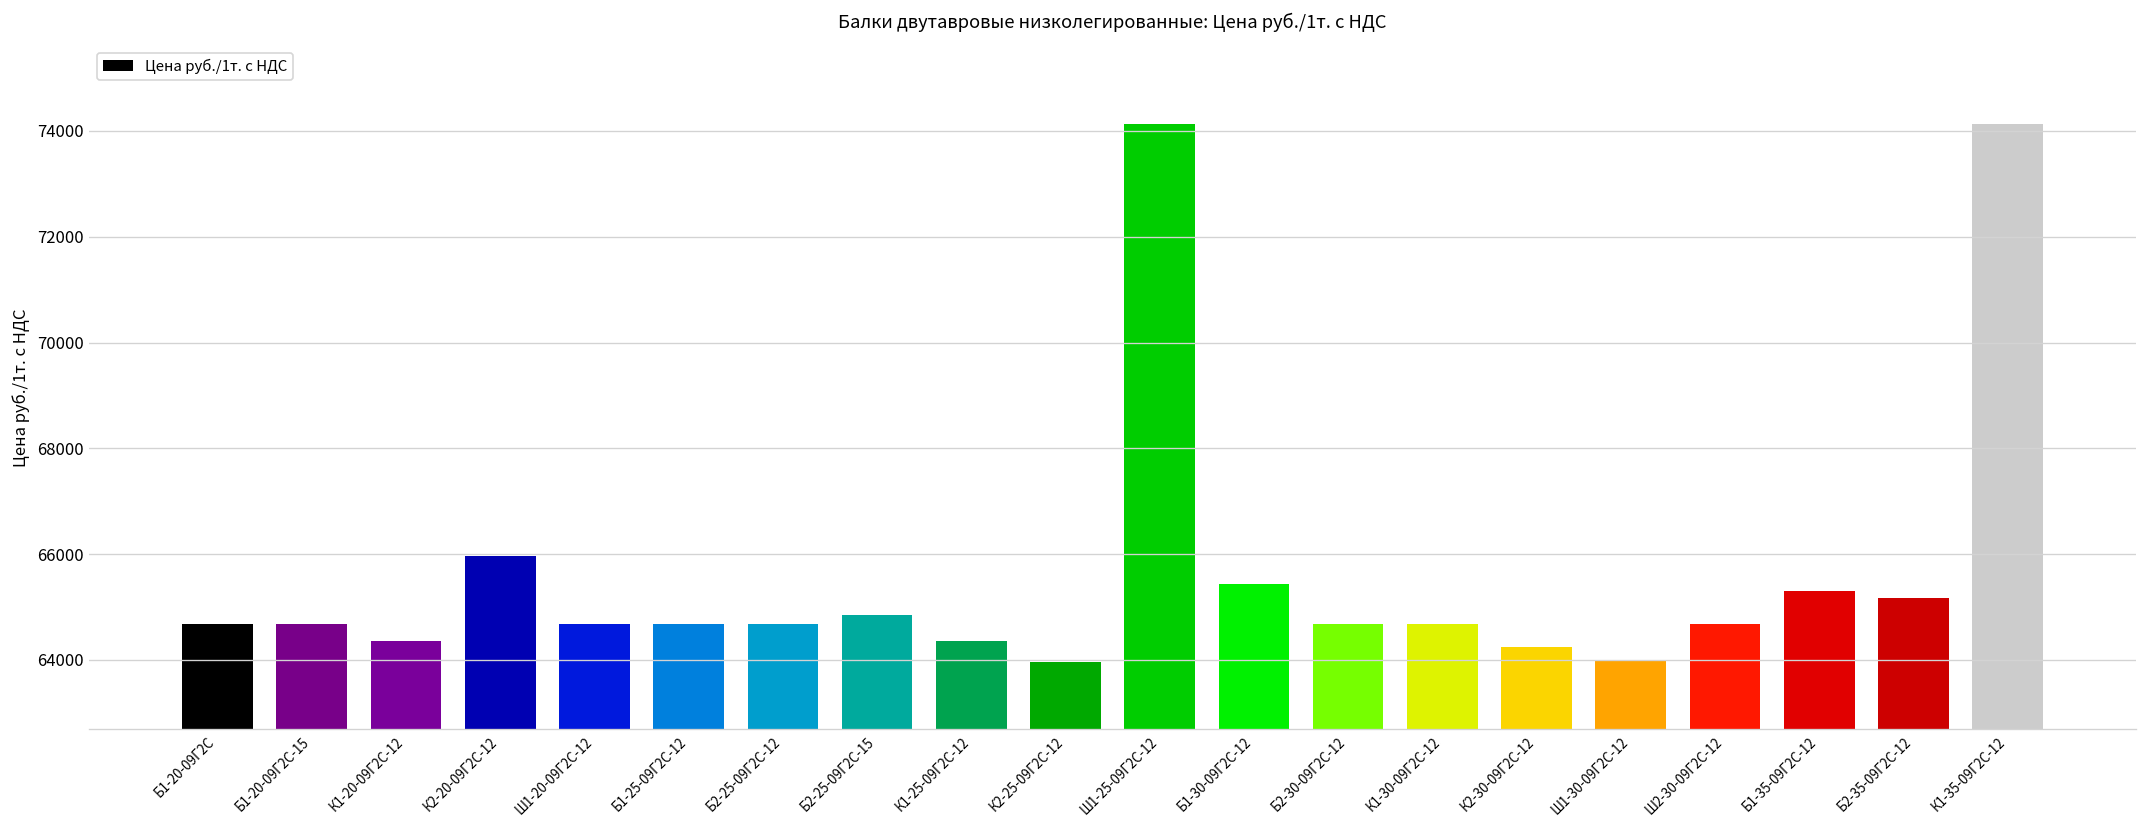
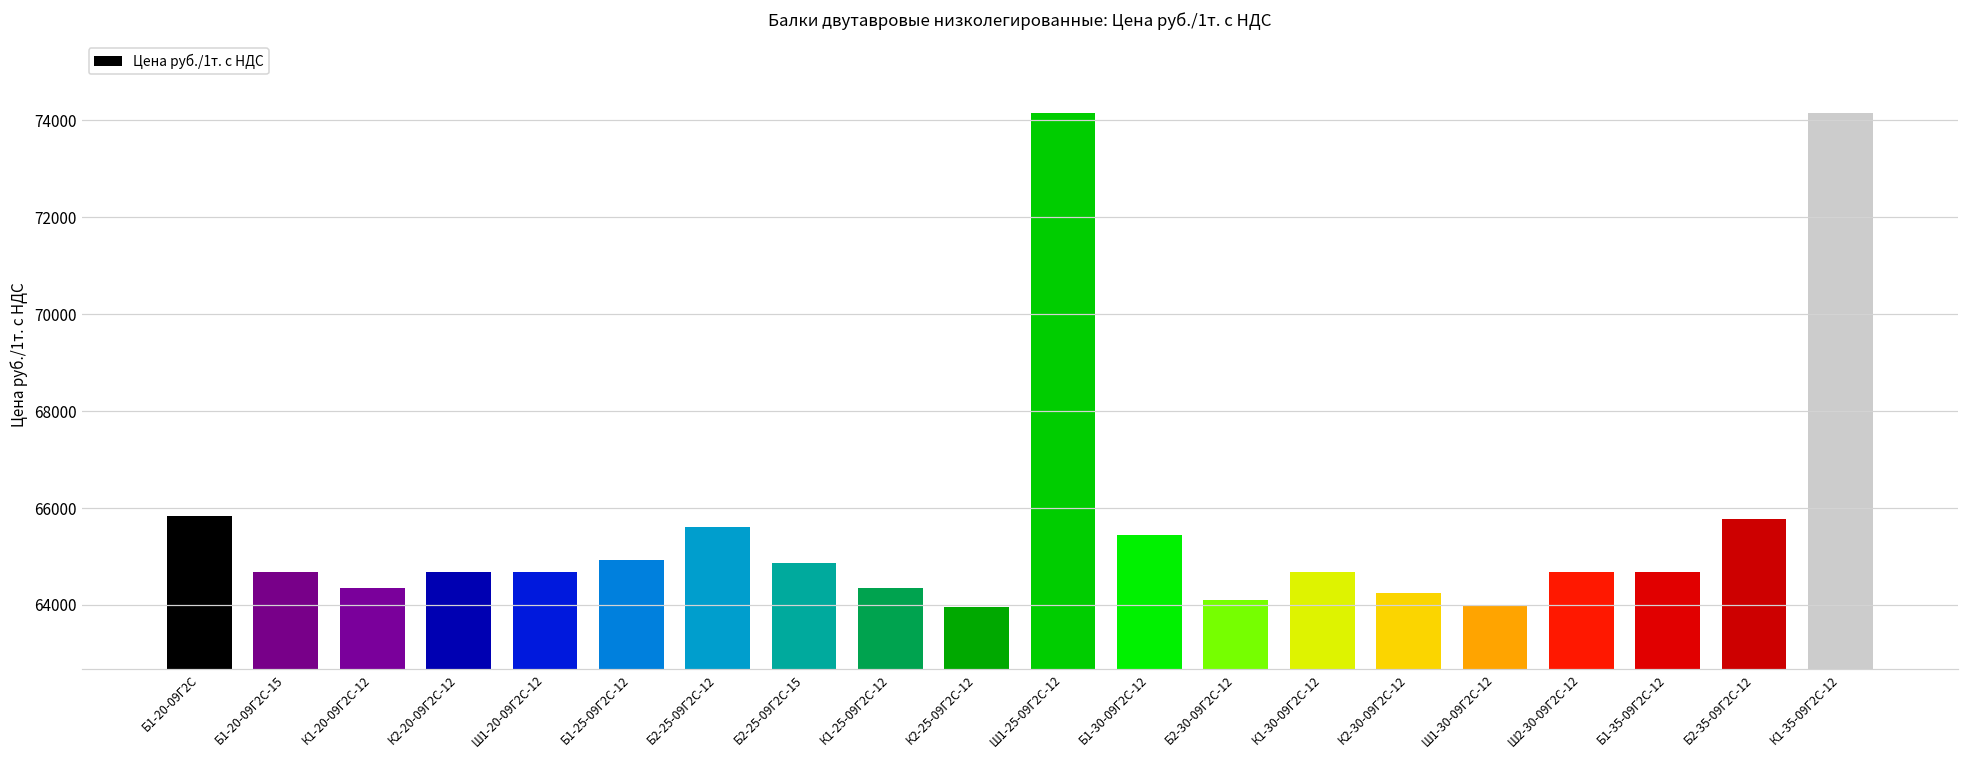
  {
-   "Б1-20-09Г2С": 64700,
+   "Б1-20-09Г2С": 65800,
    "Б1-20-09Г2С-15": 64700,
    "К1-20-09Г2С-12": 64400,
-   "К2-20-09Г2С-12": 66000,
+   "К2-20-09Г2С-12": 64700,
    "Ш1-20-09Г2С-12": 64700,
-   "Б1-25-09Г2С-12": 64700,
-   "Б2-25-09Г2С-12": 64700,
+   "Б1-25-09Г2С-12": 64900,
+   "Б2-25-09Г2С-12": 65600,
    "Б2-25-09Г2С-15": 64900,
    "К1-25-09Г2С-12": 64400,
    "К2-25-09Г2С-12": 64000,
    "Ш1-25-09Г2С-12": 74100,
    "Б1-30-09Г2С-12": 65400,
-   "Б2-30-09Г2С-12": 64700,
+   "Б2-30-09Г2С-12": 64100,
    "К1-30-09Г2С-12": 64700,
    "К2-30-09Г2С-12": 64300,
    "Ш1-30-09Г2С-12": 64000,
    "Ш2-30-09Г2С-12": 64700,
-   "Б1-35-09Г2С-12": 65300,
-   "Б2-35-09Г2С-12": 65200,
+   "Б1-35-09Г2С-12": 64700,
+   "Б2-35-09Г2С-12": 65800,
    "К1-35-09Г2С-12": 74100
  }
